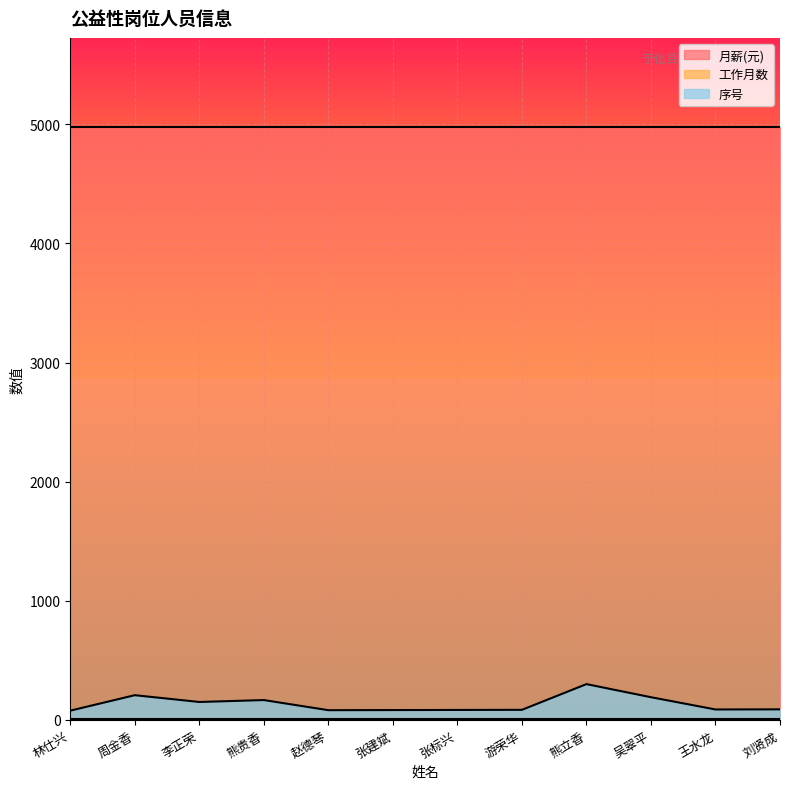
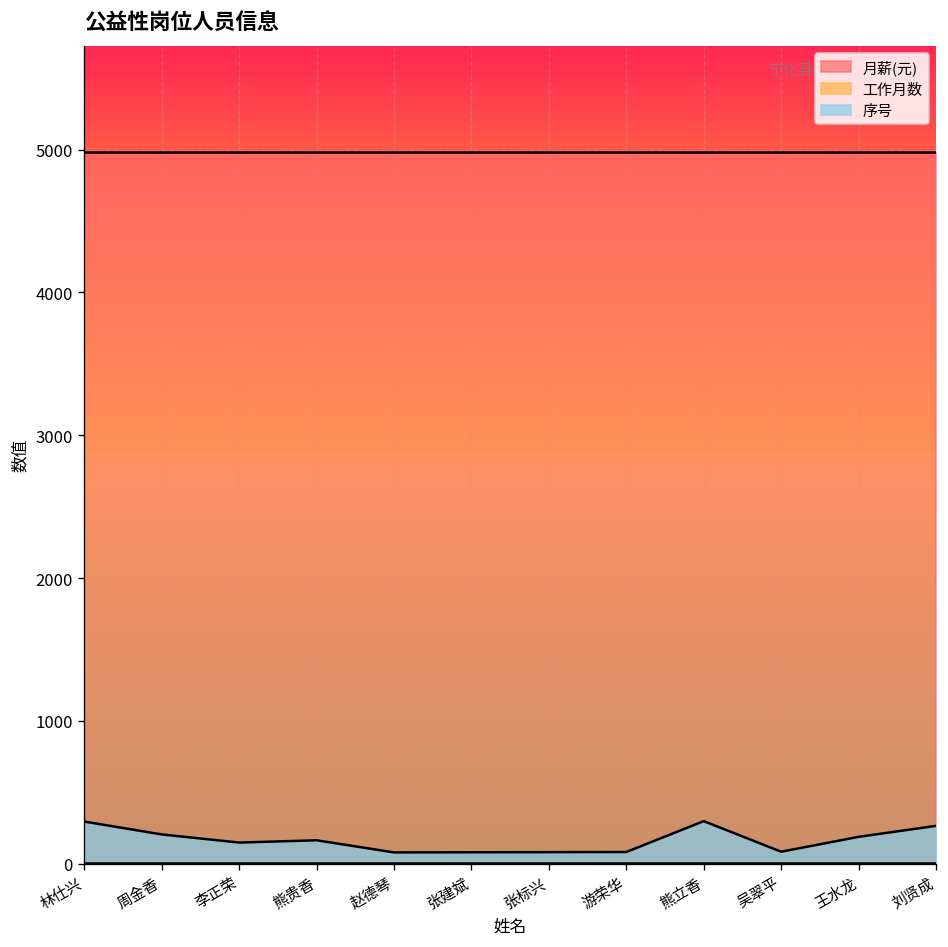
  {
    "月薪(元)": {
      "林仕兴": 4980,
      "周金香": 4980,
      "李正荣": 4980,
      "熊贵香": 4980,
      "赵德琴": 4980,
      "张建斌": 4980,
      "张标兴": 4980,
      "游荣华": 4980,
      "熊立香": 4980,
      "吴翠平": 4980,
      "王水龙": 4980,
      "刘贤成": 4980
    },
    "工作月数": {
      "林仕兴": 0,
      "周金香": 0,
      "李正荣": 0,
      "熊贵香": 0,
      "赵德琴": 0,
      "张建斌": 0,
      "张标兴": 0,
      "游荣华": 0,
      "熊立香": 0,
      "吴翠平": 0,
      "王水龙": 0,
      "刘贤成": 0
    },
    "序号": {
-     "林仕兴": 80,
+     "林仕兴": 300,
      "周金香": 210,
      "李正荣": 150,
      "熊贵香": 170,
      "赵德琴": 80,
      "张建斌": 80,
      "张标兴": 80,
      "游荣华": 80,
      "熊立香": 300,
-     "吴翠平": 190,
-     "王水龙": 90,
-     "刘贤成": 90
+     "吴翠平": 90,
+     "王水龙": 190,
+     "刘贤成": 270
    }
  }
